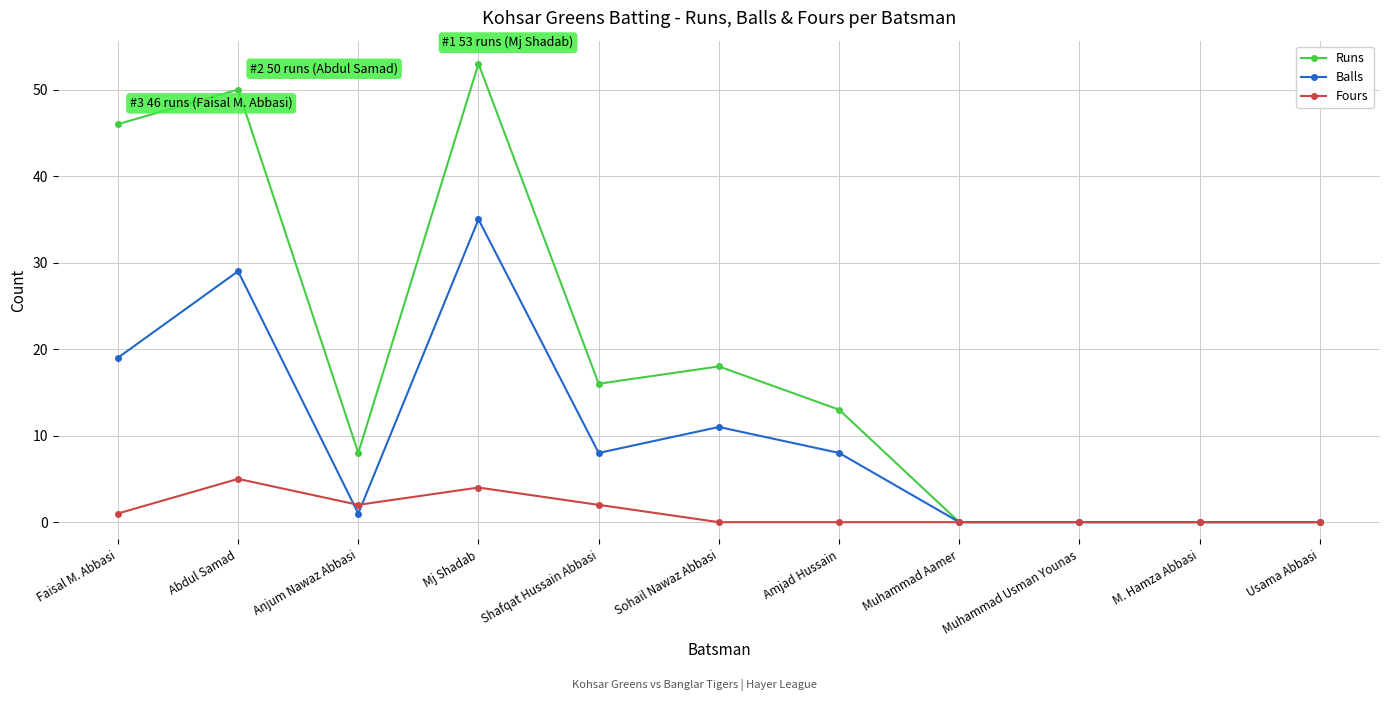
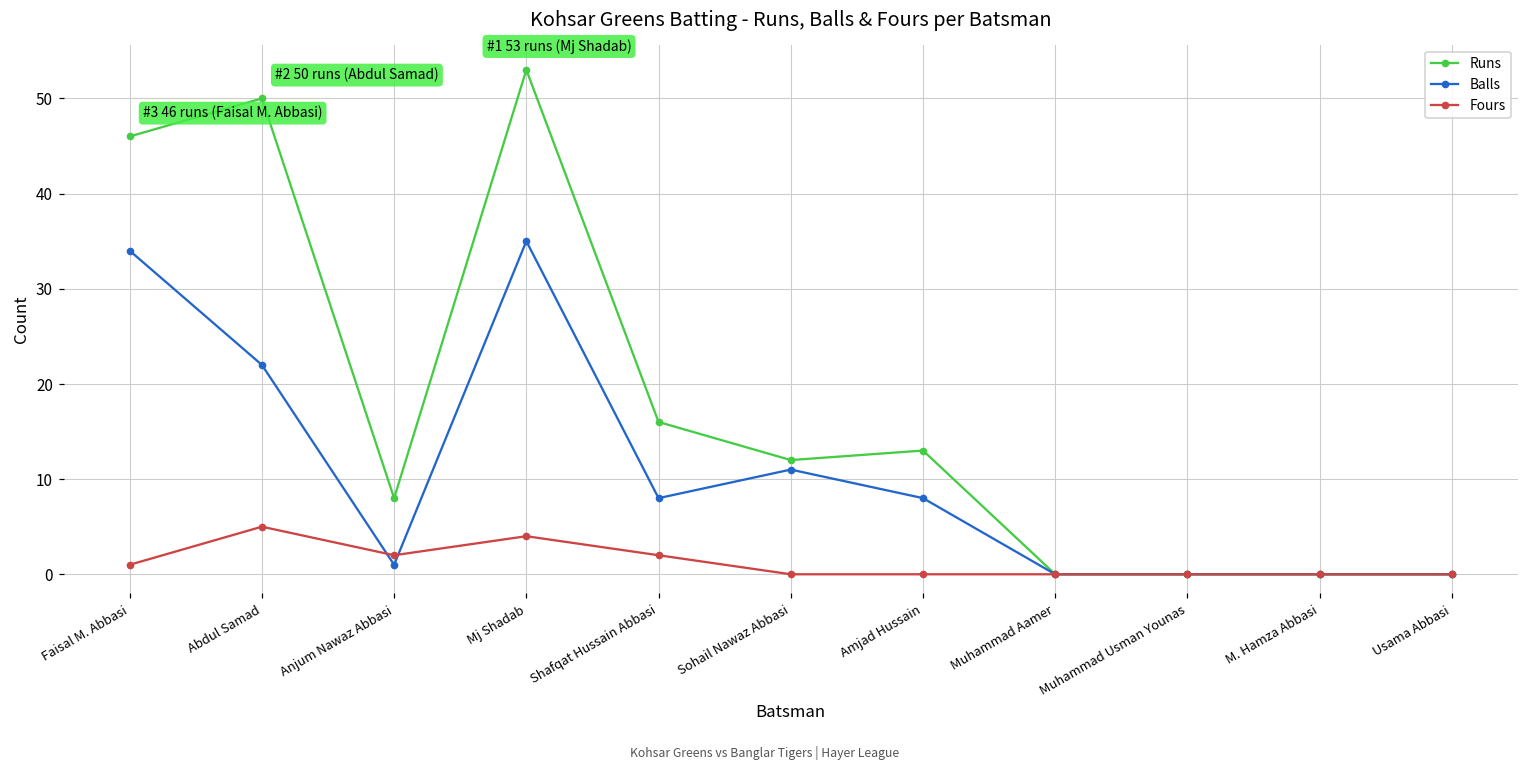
  {
    "Runs": {
      "Faisal M. Abbasi": 46,
      "Anjum Nawaz Abbasi": 8,
      "Shafqat Hussain Abbasi": 16,
-     "Sohail Nawaz Abbasi": 18,
+     "Sohail Nawaz Abbasi": 12,
      "Amjad Hussain": 13
    },
    "Balls": {
-     "Faisal M. Abbasi": 19,
-     "Abdul Samad": 29,
+     "Faisal M. Abbasi": 34,
+     "Abdul Samad": 22,
      "Anjum Nawaz Abbasi": 1,
      "Mj Shadab": 35,
      "Shafqat Hussain Abbasi": 8,
      "Sohail Nawaz Abbasi": 11,
      "Amjad Hussain": 8
    },
    "Fours": {
      "Faisal M. Abbasi": 1,
      "Abdul Samad": 5,
      "Anjum Nawaz Abbasi": 2,
      "Mj Shadab": 4,
      "Shafqat Hussain Abbasi": 2,
      "Sohail Nawaz Abbasi": 0,
      "Amjad Hussain": 0
    }
  }
